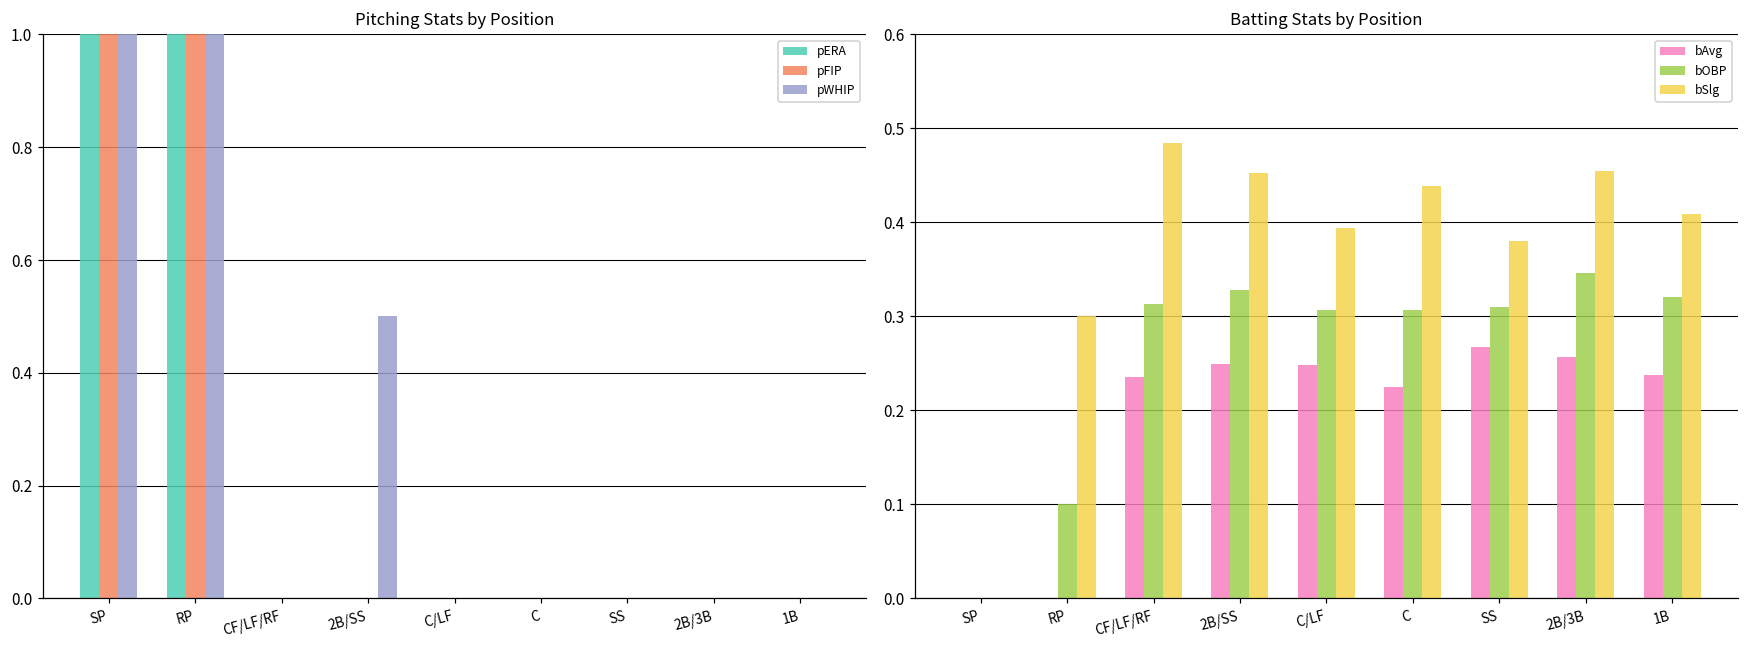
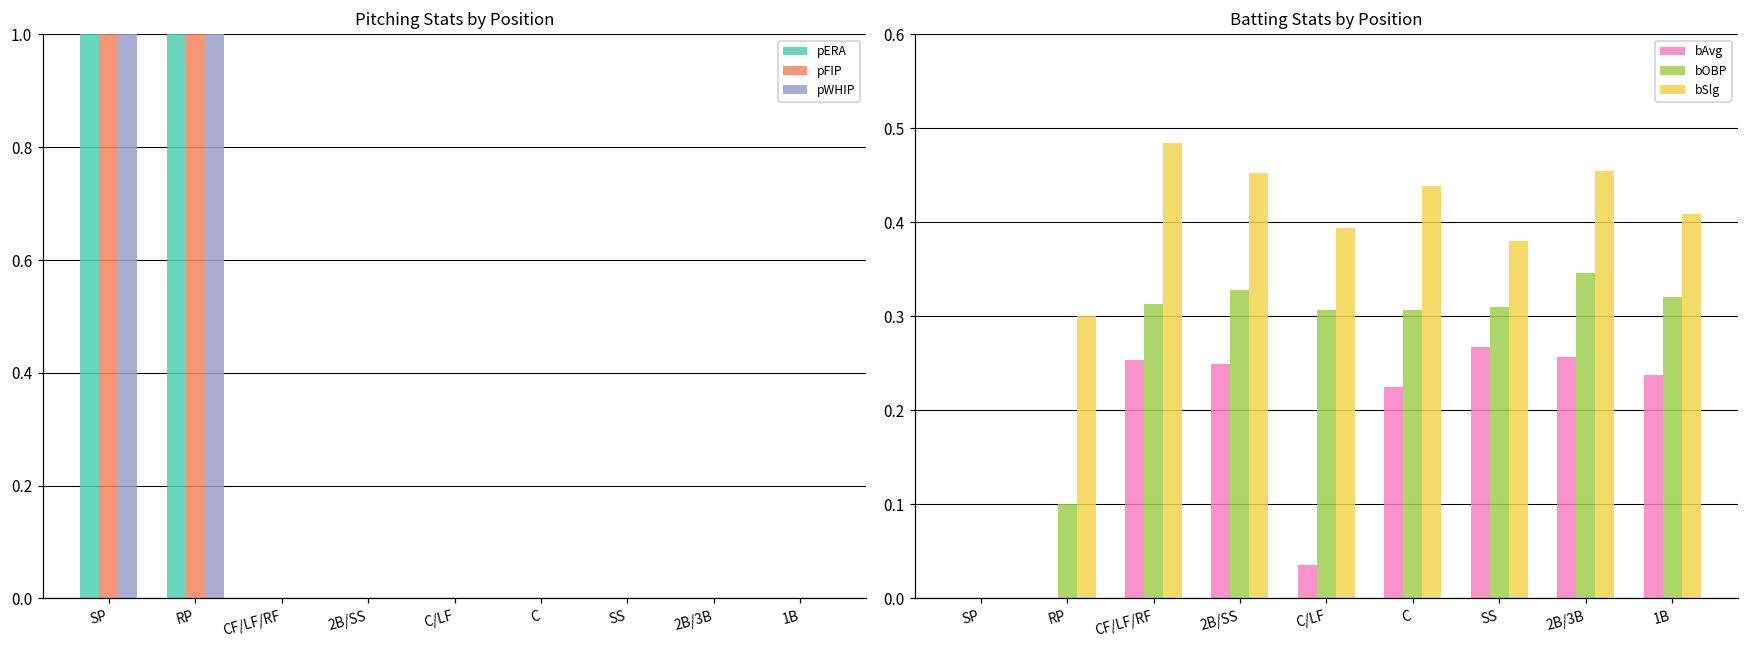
  {
    "Pitching Stats by Position": {
      "pERA": {
        "CF/LF/RF": 0.0,
        "2B/SS": 0.0,
        "C/LF": 0.0,
        "C": 0.0,
        "SS": 0.0,
        "2B/3B": 0.0,
        "1B": 0.0
      },
      "pFIP": {
        "CF/LF/RF": 0.0,
        "2B/SS": 0.0,
        "C/LF": 0.0,
        "C": 0.0,
        "SS": 0.0,
        "2B/3B": 0.0,
        "1B": 0.0
      },
      "pWHIP": {
        "CF/LF/RF": 0.0,
-       "2B/SS": 0.5,
+       "2B/SS": 0.0,
        "C/LF": 0.0,
        "C": 0.0,
        "SS": 0.0,
        "2B/3B": 0.0,
        "1B": 0.0
      }
    },
    "Batting Stats by Position": {
      "bAvg": {
        "SP": 0.00,
        "RP": 0.00,
-       "CF/LF/RF": 0.24,
+       "CF/LF/RF": 0.25,
        "2B/SS": 0.25,
-       "C/LF": 0.25,
+       "C/LF": 0.04,
        "C": 0.23,
        "SS": 0.27,
        "2B/3B": 0.26,
        "1B": 0.24
      },
      "bOBP": {
        "SP": 0.00,
        "RP": 0.10,
        "CF/LF/RF": 0.31,
        "2B/SS": 0.33,
        "C/LF": 0.31,
        "C": 0.31,
        "SS": 0.31,
        "2B/3B": 0.35,
        "1B": 0.32
      },
      "bSlg": {
        "SP": 0.00,
        "RP": 0.30,
        "CF/LF/RF": 0.48,
        "2B/SS": 0.45,
        "C/LF": 0.39,
        "C": 0.44,
        "SS": 0.38,
        "2B/3B": 0.46,
        "1B": 0.41
      }
    }
  }
